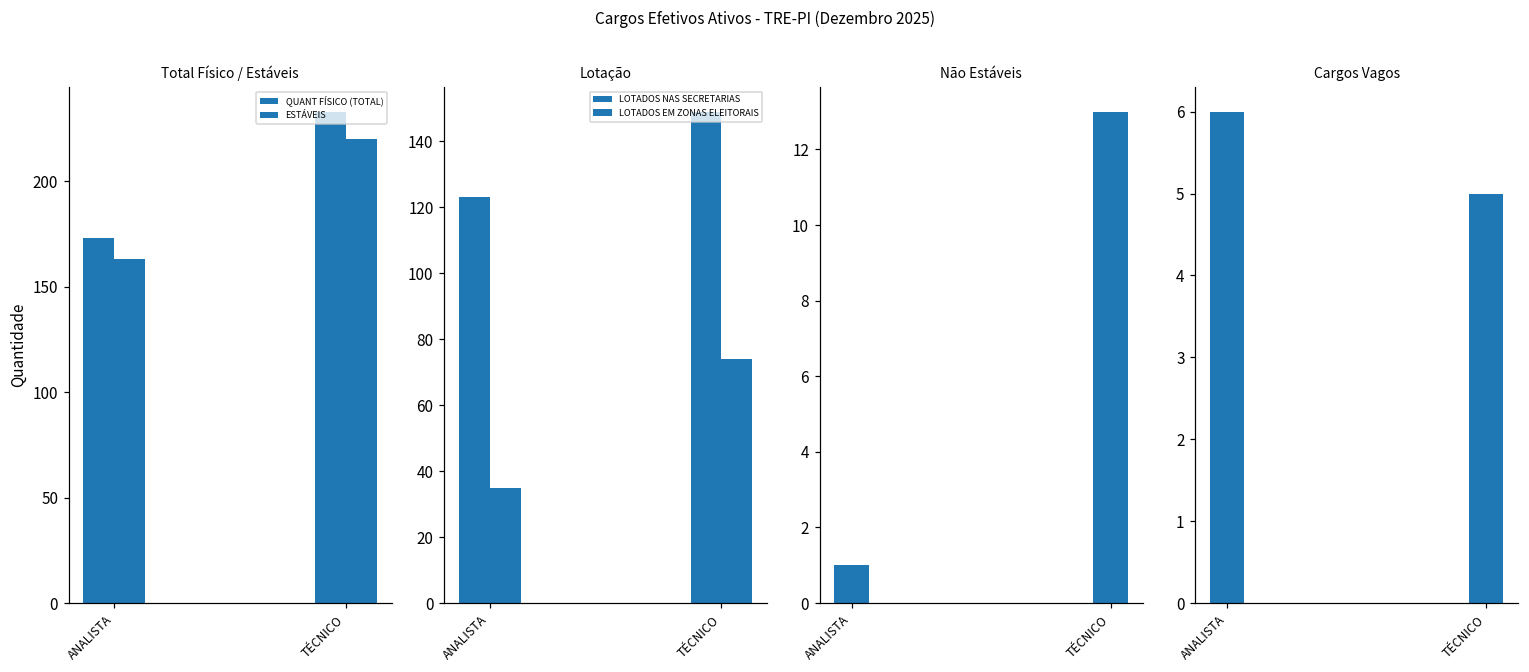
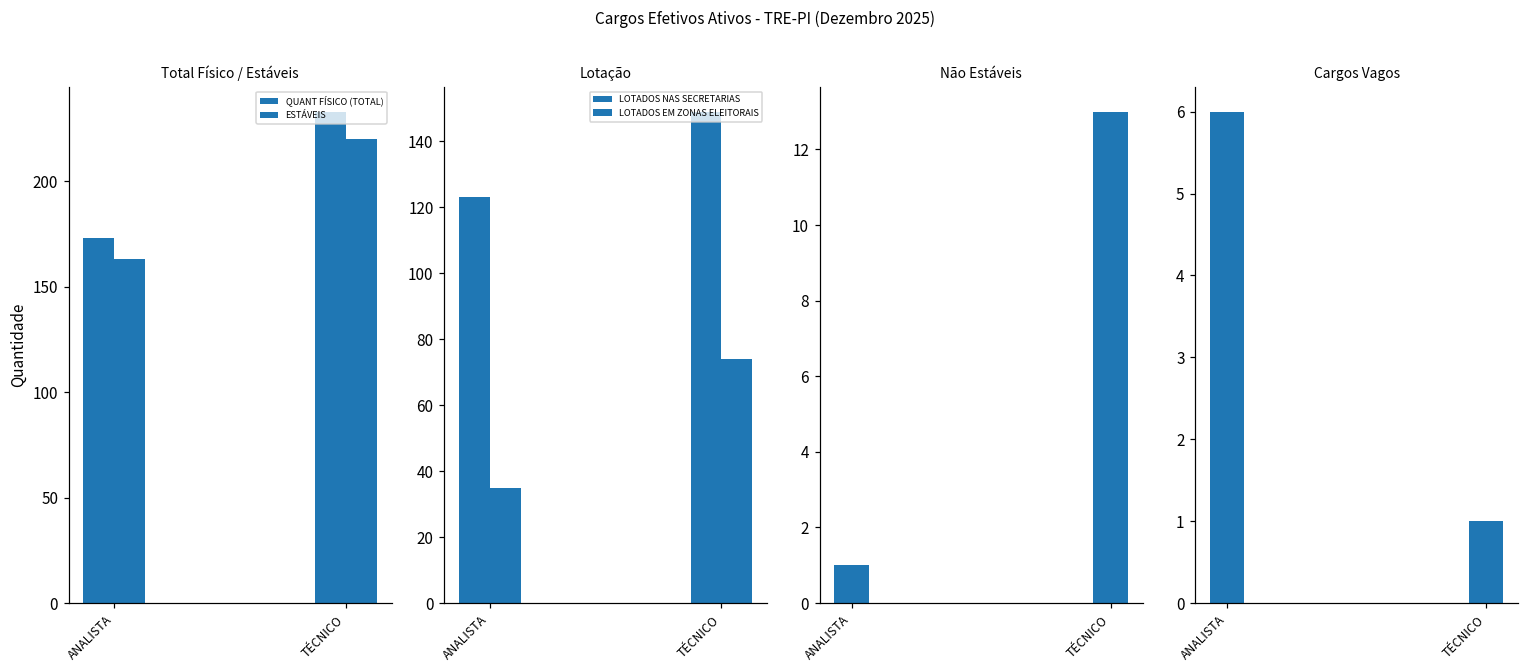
  {
    "Não Estáveis": {
      "ANALISTA": 1.0,
      "TÉCNICO": 13.0
    },
    "Cargos Vagos": {
      "ANALISTA": 6,
-     "TÉCNICO": 5
+     "TÉCNICO": 1
    }
  }
